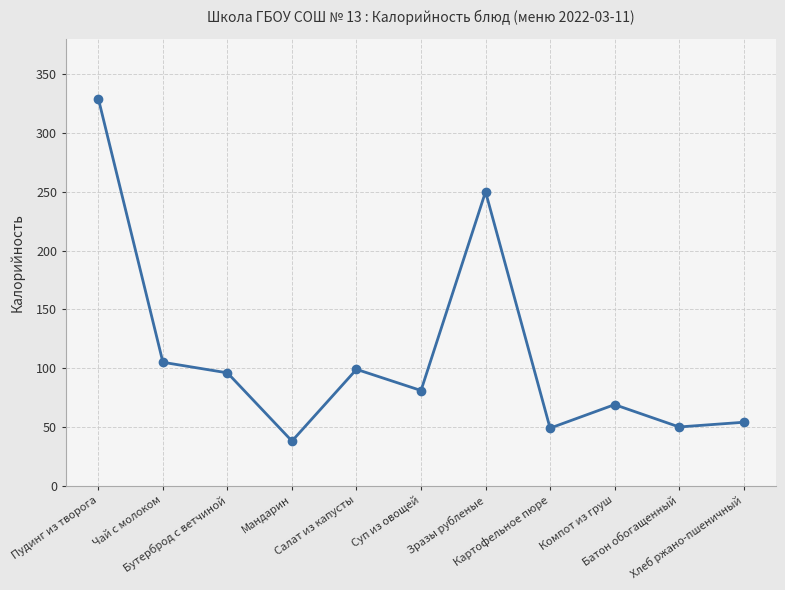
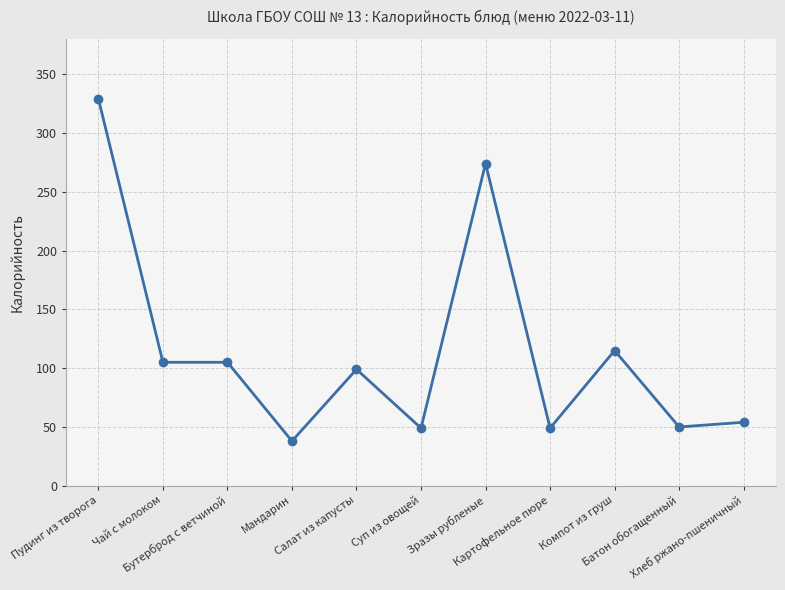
  {
    "Пудинг из творога": 329,
    "Чай с молоком": 105,
-   "Бутерброд с ветчиной": 96,
+   "Бутерброд с ветчиной": 105,
    "Мандарин": 38,
    "Салат из капусты": 99,
-   "Суп из овощей": 81,
-   "Зразы рубленые": 250,
+   "Суп из овощей": 49,
+   "Зразы рубленые": 274,
    "Картофельное пюре": 49,
-   "Компот из груш": 69,
+   "Компот из груш": 115,
    "Батон обогащенный": 50,
    "Хлеб ржано-пшеничный": 54
  }
